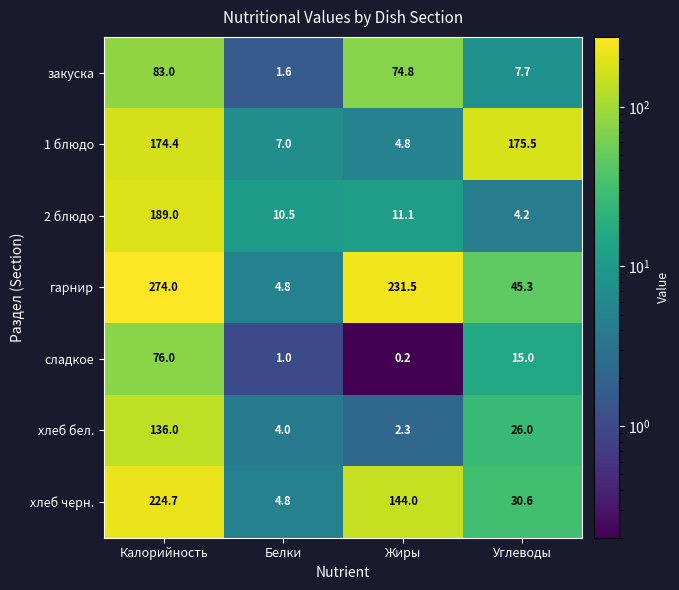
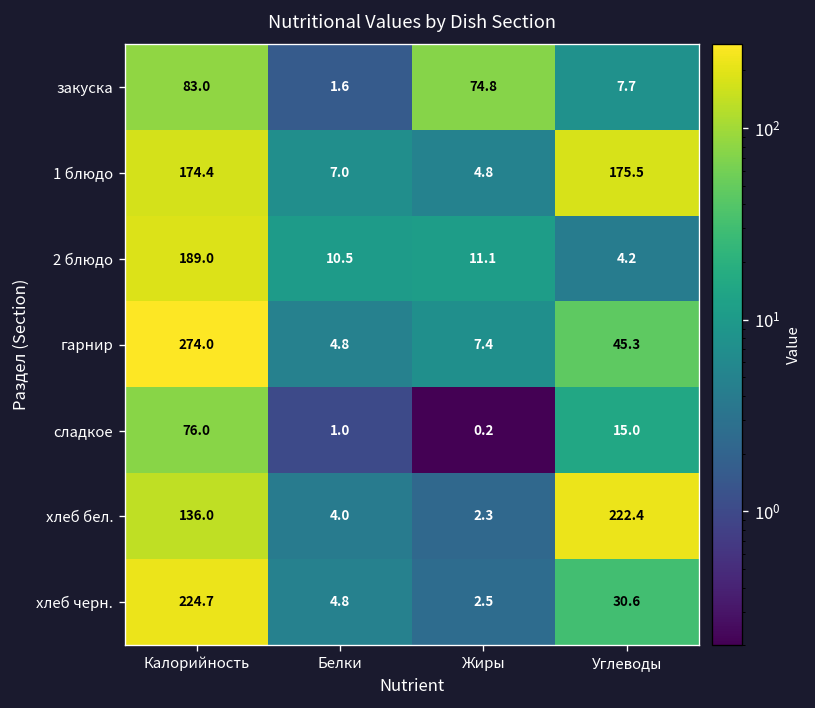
  {
    "закуска": {
      "Калорийность": 83.0,
      "Белки": 1.6,
      "Жиры": 74.8,
      "Углеводы": 7.7
    },
    "1 блюдо": {
      "Калорийность": 174.4,
      "Белки": 7.0,
      "Жиры": 4.8,
      "Углеводы": 175.5
    },
    "2 блюдо": {
      "Калорийность": 189.0,
      "Белки": 10.5,
      "Жиры": 11.1,
      "Углеводы": 4.2
    },
    "гарнир": {
      "Калорийность": 274.0,
      "Белки": 4.8,
-     "Жиры": 231.5,
+     "Жиры": 7.4,
      "Углеводы": 45.3
    },
    "сладкое": {
      "Калорийность": 76.0,
      "Белки": 1.0,
      "Жиры": 0.2,
      "Углеводы": 15.0
    },
    "хлеб бел.": {
      "Калорийность": 136.0,
      "Белки": 4.0,
      "Жиры": 2.3,
-     "Углеводы": 26.0
+     "Углеводы": 222.4
    },
    "хлеб черн.": {
      "Калорийность": 224.7,
      "Белки": 4.8,
-     "Жиры": 144.0,
+     "Жиры": 2.5,
      "Углеводы": 30.6
    }
  }
